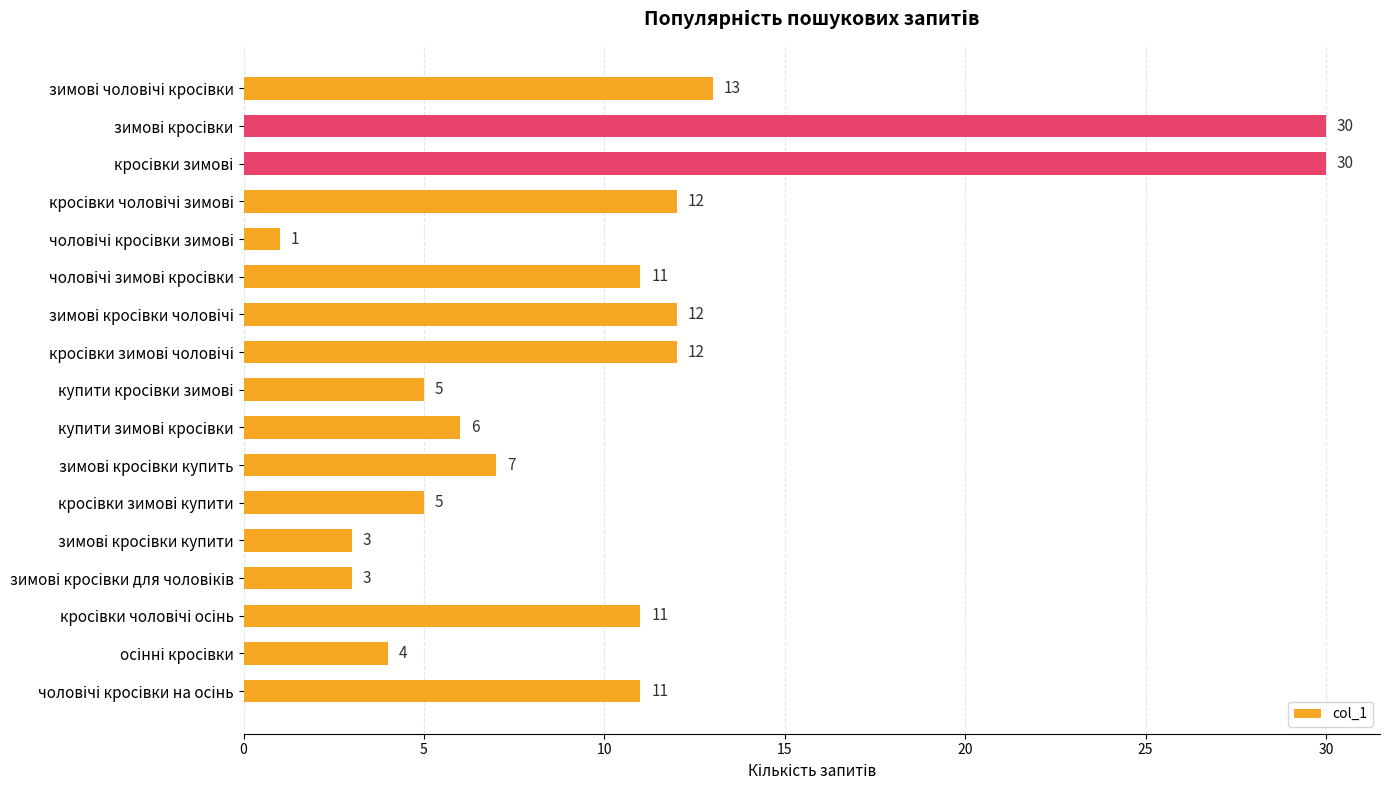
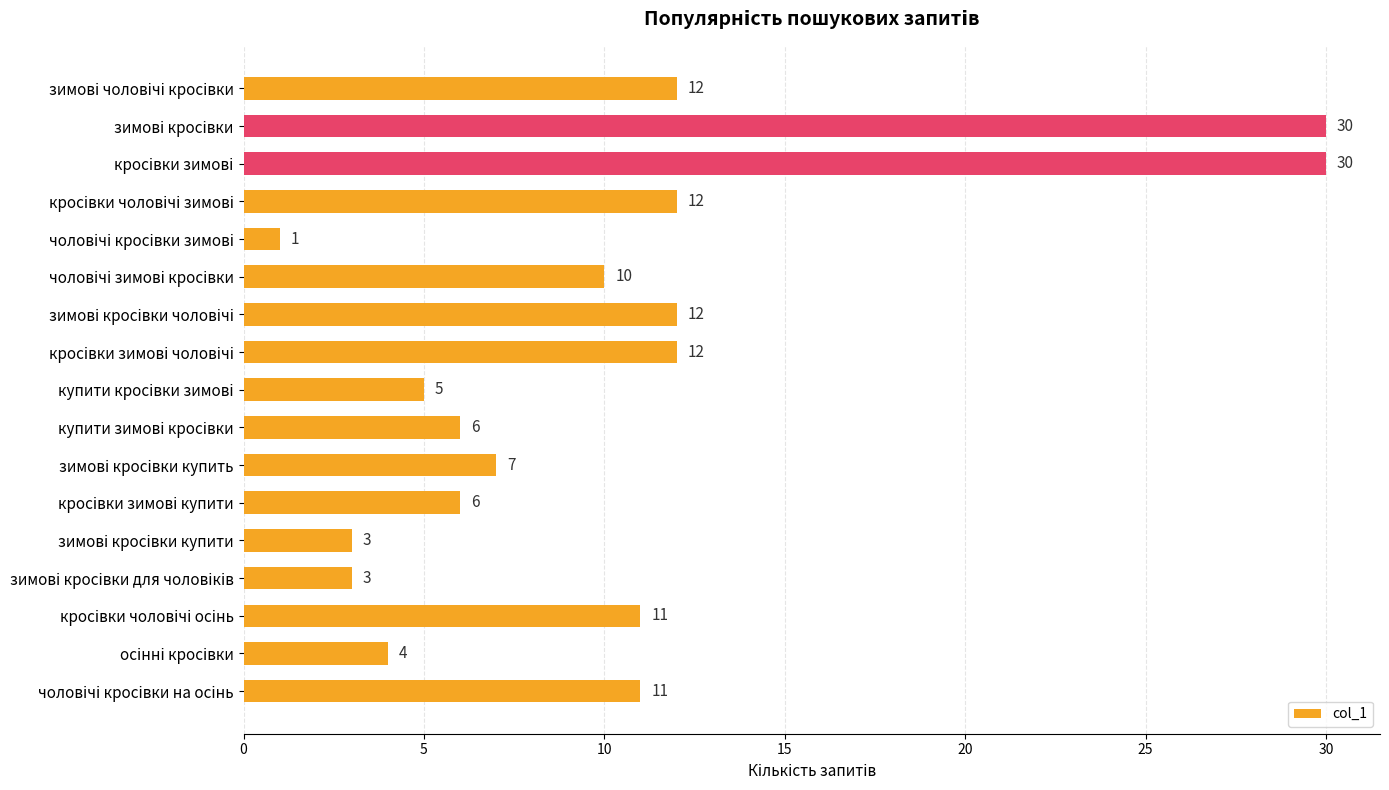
  {
-   "зимові чоловічі кросівки": 13,
+   "зимові чоловічі кросівки": 12,
    "зимові кросівки": 30,
    "кросівки зимові": 30,
    "кросівки чоловічі зимові": 12,
    "чоловічі кросівки зимові": 1,
-   "чоловічі зимові кросівки": 11,
+   "чоловічі зимові кросівки": 10,
    "зимові кросівки чоловічі": 12,
    "кросівки зимові чоловічі": 12,
    "купити кросівки зимові": 5,
    "купити зимові кросівки": 6,
    "зимові кросівки купить": 7,
-   "кросівки зимові купити": 5,
+   "кросівки зимові купити": 6,
    "зимові кросівки купити": 3,
    "зимові кросівки для чоловіків": 3,
    "кросівки чоловічі осінь": 11,
    "осінні кросівки": 4,
    "чоловічі кросівки на осінь": 11
  }
